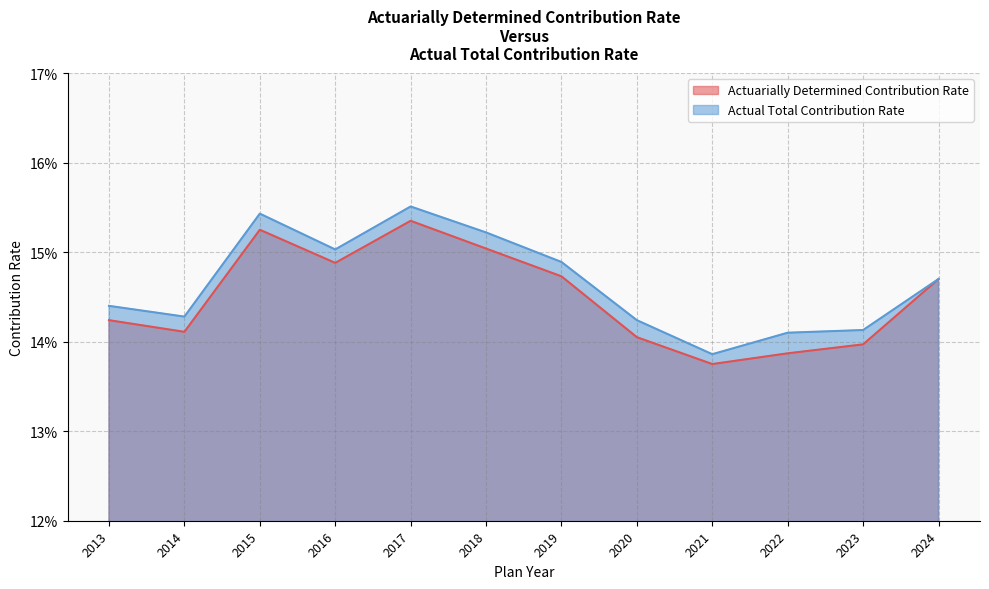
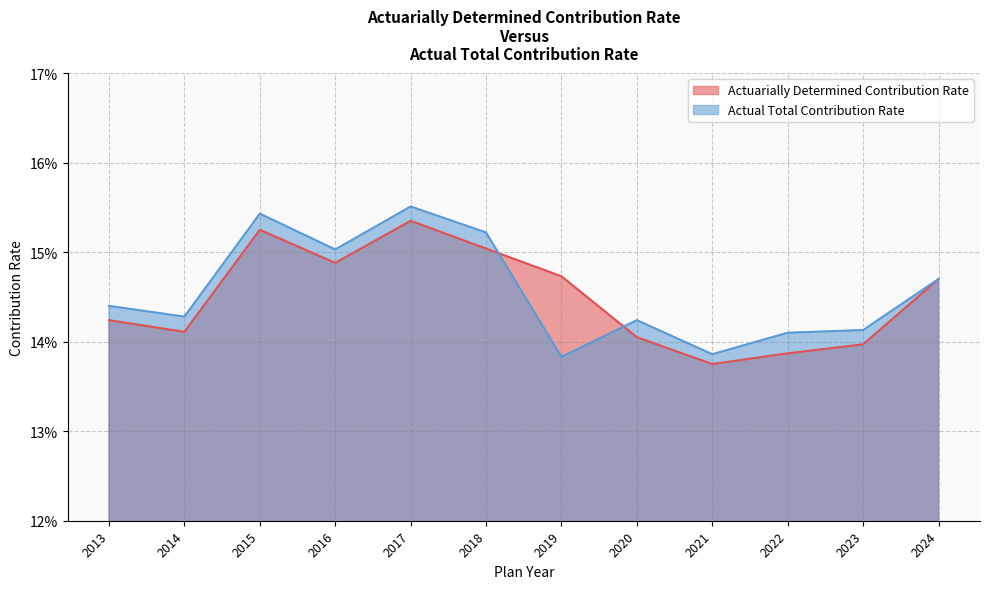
  {
    "Actuarially Determined Contribution Rate": {
      "2013": "14.2%",
      "2014": "14.1%",
      "2015": "15.3%",
      "2016": "14.9%",
      "2017": "15.4%",
      "2018": "15.0%",
      "2019": "14.7%",
      "2020": "14.1%",
      "2021": "13.8%",
      "2022": "13.9%",
      "2023": "14.0%"
    },
    "Actual Total Contribution Rate": {
      "2013": "14.4%",
      "2014": "14.3%",
      "2015": "15.4%",
      "2016": "15.0%",
      "2017": "15.5%",
      "2018": "15.2%",
-     "2019": "14.9%",
+     "2019": "13.8%",
      "2020": "14.2%",
      "2021": "13.9%",
      "2022": "14.1%",
      "2023": "14.1%"
    }
  }
